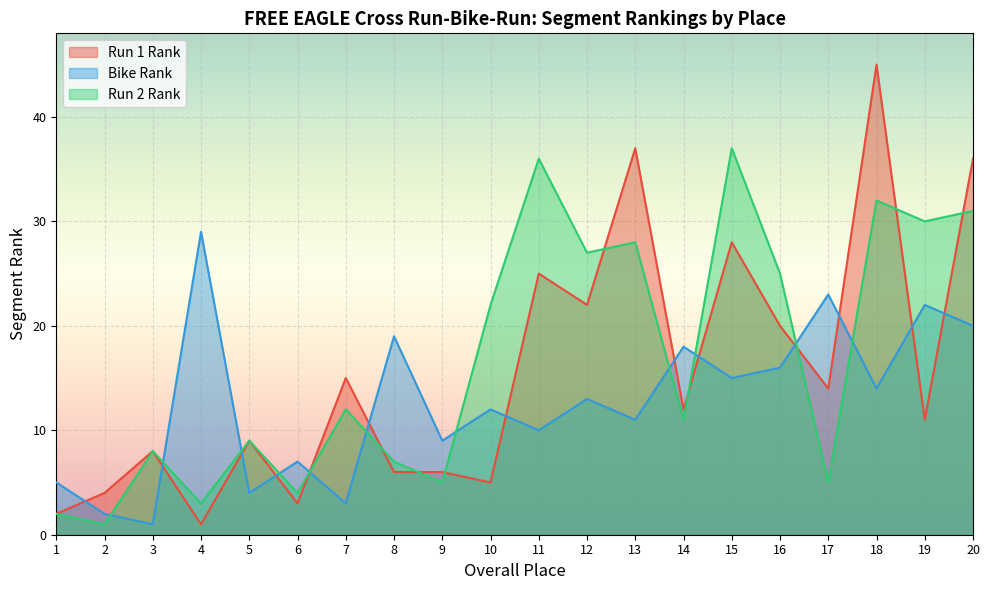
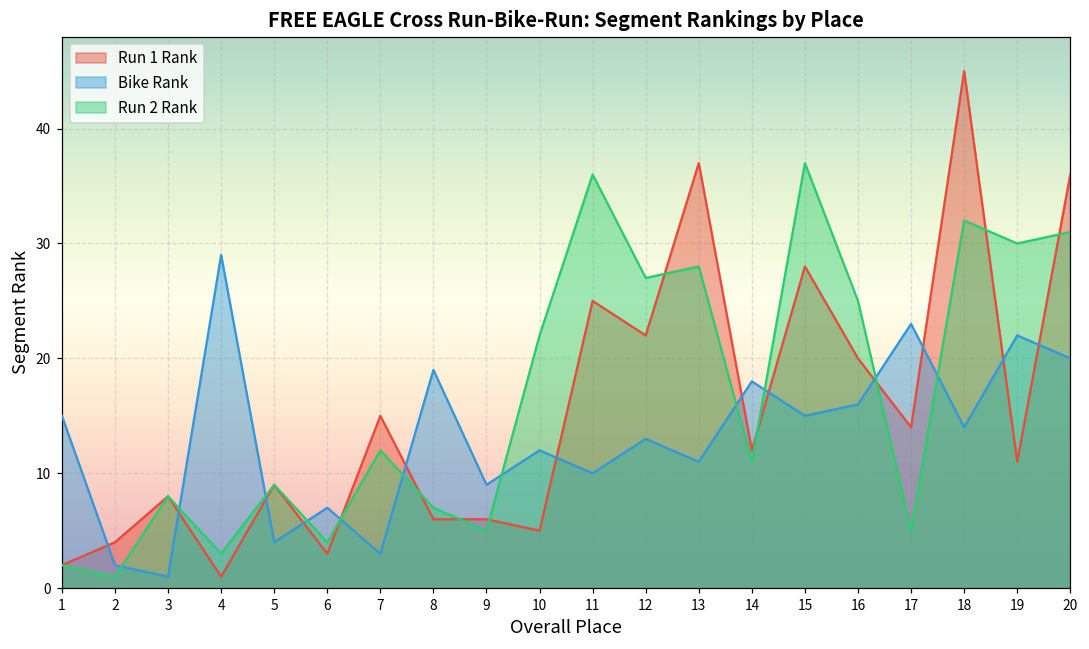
  {
    "Run 1 Rank": {
      "2": 4,
      "4": 1,
      "6": 3,
      "7": 15,
      "8": 6,
      "9": 6,
      "10": 5,
      "11": 25,
      "12": 22,
      "13": 37,
      "14": 12,
      "15": 28,
      "16": 20,
      "17": 14,
      "18": 45,
      "19": 11,
      "20": 36
    },
    "Bike Rank": {
-     "1": 5,
+     "1": 15,
      "2": 2,
      "3": 1,
      "4": 29,
      "5": 4,
      "6": 7,
      "7": 3,
      "8": 19,
      "9": 9,
      "10": 12,
      "11": 10,
      "12": 13,
      "13": 11,
      "14": 18,
      "15": 15,
      "16": 16,
      "17": 23,
      "18": 14,
      "19": 22,
      "20": 20
    },
    "Run 2 Rank": {
      "2": 1,
      "4": 3,
      "6": 4,
      "7": 12,
      "8": 7,
      "9": 5,
      "10": 22,
      "11": 36,
      "12": 27,
      "13": 28,
      "14": 11,
      "15": 37,
      "16": 25,
      "17": 5,
      "18": 32,
      "19": 30,
      "20": 31
    }
  }
